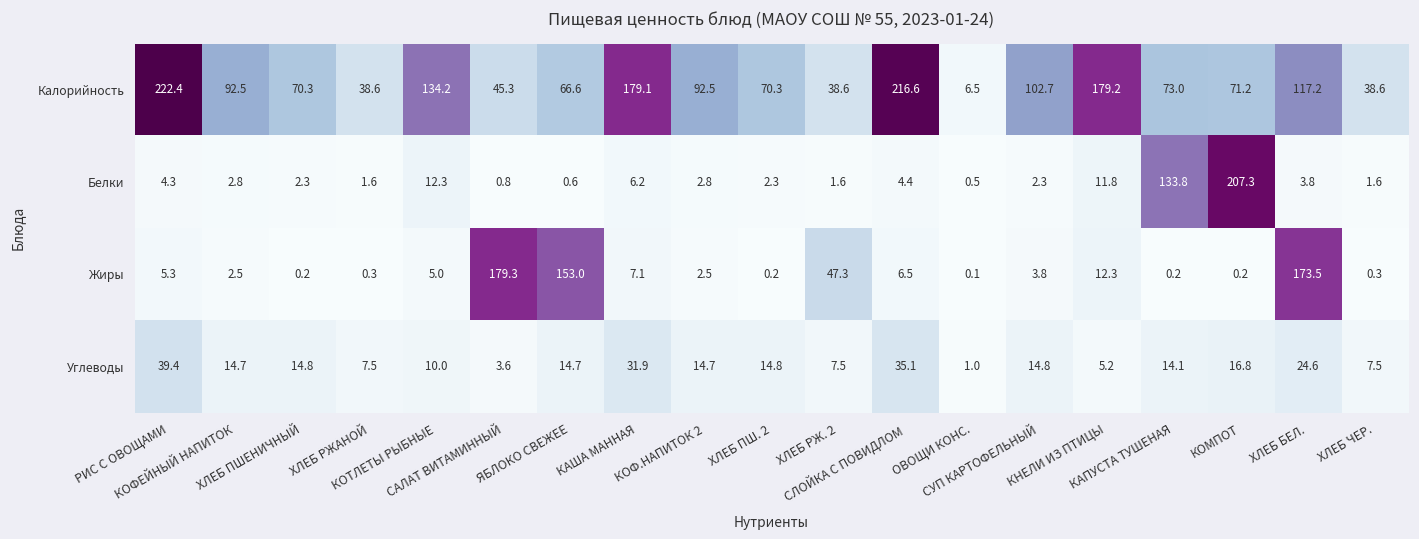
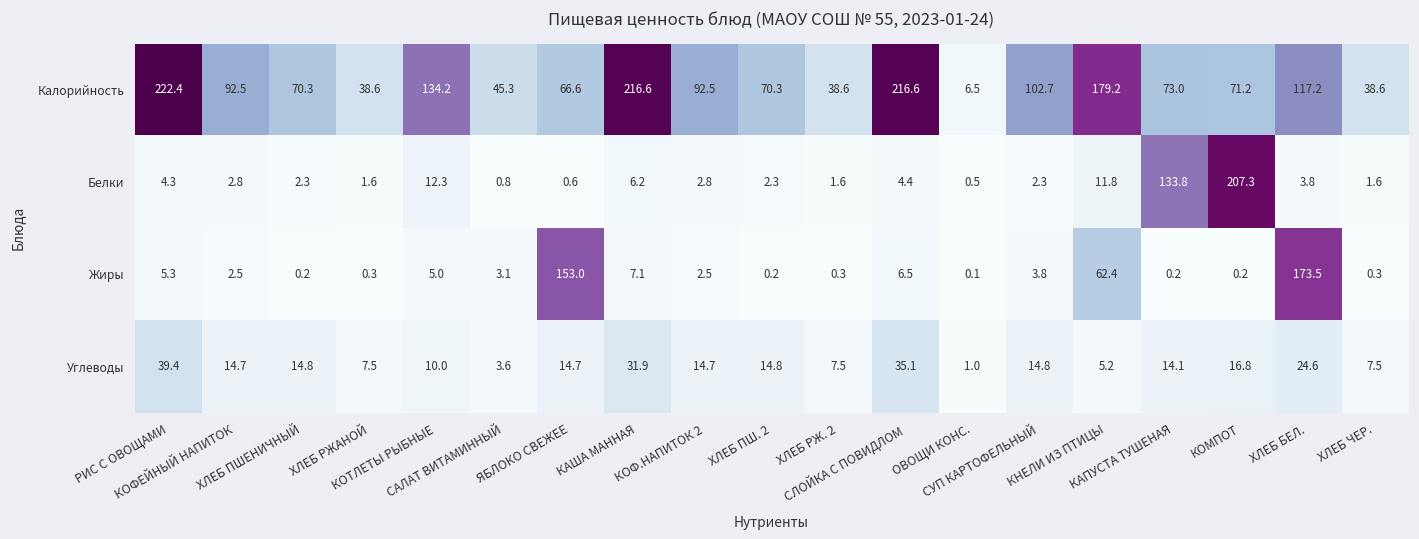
  {
    "Калорийность": {
      "РИС С ОВОЩАМИ": 222.4,
      "КОФЕЙНЫЙ НАПИТОК": 92.5,
      "ХЛЕБ ПШЕНИЧНЫЙ": 70.3,
      "ХЛЕБ РЖАНОЙ": 38.6,
      "КОТЛЕТЫ РЫБНЫЕ": 134.2,
      "САЛАТ ВИТАМИННЫЙ": 45.3,
      "ЯБЛОКО СВЕЖЕЕ": 66.6,
-     "КАША МАННАЯ": 179.1,
+     "КАША МАННАЯ": 216.6,
      "КОФ.НАПИТОК 2": 92.5,
      "ХЛЕБ ПШ. 2": 70.3,
      "ХЛЕБ РЖ. 2": 38.6,
      "СЛОЙКА С ПОВИДЛОМ": 216.6,
      "ОВОЩИ КОНС.": 6.5,
      "СУП КАРТОФЕЛЬНЫЙ": 102.7,
      "КНЕЛИ ИЗ ПТИЦЫ": 179.2,
      "КАПУСТА ТУШЕНАЯ": 73.0,
      "КОМПОТ": 71.2,
      "ХЛЕБ БЕЛ.": 117.2,
      "ХЛЕБ ЧЕР.": 38.6
    },
    "Белки": {
      "РИС С ОВОЩАМИ": 4.3,
      "КОФЕЙНЫЙ НАПИТОК": 2.8,
      "ХЛЕБ ПШЕНИЧНЫЙ": 2.3,
      "ХЛЕБ РЖАНОЙ": 1.6,
      "КОТЛЕТЫ РЫБНЫЕ": 12.3,
      "САЛАТ ВИТАМИННЫЙ": 0.8,
      "ЯБЛОКО СВЕЖЕЕ": 0.6,
      "КАША МАННАЯ": 6.2,
      "КОФ.НАПИТОК 2": 2.8,
      "ХЛЕБ ПШ. 2": 2.3,
      "ХЛЕБ РЖ. 2": 1.6,
      "СЛОЙКА С ПОВИДЛОМ": 4.4,
      "ОВОЩИ КОНС.": 0.5,
      "СУП КАРТОФЕЛЬНЫЙ": 2.3,
      "КНЕЛИ ИЗ ПТИЦЫ": 11.8,
      "КАПУСТА ТУШЕНАЯ": 133.8,
      "КОМПОТ": 207.3,
      "ХЛЕБ БЕЛ.": 3.8,
      "ХЛЕБ ЧЕР.": 1.6
    },
    "Жиры": {
      "РИС С ОВОЩАМИ": 5.3,
      "КОФЕЙНЫЙ НАПИТОК": 2.5,
      "ХЛЕБ ПШЕНИЧНЫЙ": 0.2,
      "ХЛЕБ РЖАНОЙ": 0.3,
      "КОТЛЕТЫ РЫБНЫЕ": 5.0,
-     "САЛАТ ВИТАМИННЫЙ": 179.3,
+     "САЛАТ ВИТАМИННЫЙ": 3.1,
      "ЯБЛОКО СВЕЖЕЕ": 153.0,
      "КАША МАННАЯ": 7.1,
      "КОФ.НАПИТОК 2": 2.5,
      "ХЛЕБ ПШ. 2": 0.2,
-     "ХЛЕБ РЖ. 2": 47.3,
+     "ХЛЕБ РЖ. 2": 0.3,
      "СЛОЙКА С ПОВИДЛОМ": 6.5,
      "ОВОЩИ КОНС.": 0.1,
      "СУП КАРТОФЕЛЬНЫЙ": 3.8,
-     "КНЕЛИ ИЗ ПТИЦЫ": 12.3,
+     "КНЕЛИ ИЗ ПТИЦЫ": 62.4,
      "КАПУСТА ТУШЕНАЯ": 0.2,
      "КОМПОТ": 0.2,
      "ХЛЕБ БЕЛ.": 173.5,
      "ХЛЕБ ЧЕР.": 0.3
    },
    "Углеводы": {
      "РИС С ОВОЩАМИ": 39.4,
      "КОФЕЙНЫЙ НАПИТОК": 14.7,
      "ХЛЕБ ПШЕНИЧНЫЙ": 14.8,
      "ХЛЕБ РЖАНОЙ": 7.5,
      "КОТЛЕТЫ РЫБНЫЕ": 10.0,
      "САЛАТ ВИТАМИННЫЙ": 3.6,
      "ЯБЛОКО СВЕЖЕЕ": 14.7,
      "КАША МАННАЯ": 31.9,
      "КОФ.НАПИТОК 2": 14.7,
      "ХЛЕБ ПШ. 2": 14.8,
      "ХЛЕБ РЖ. 2": 7.5,
      "СЛОЙКА С ПОВИДЛОМ": 35.1,
      "ОВОЩИ КОНС.": 1.0,
      "СУП КАРТОФЕЛЬНЫЙ": 14.8,
      "КНЕЛИ ИЗ ПТИЦЫ": 5.2,
      "КАПУСТА ТУШЕНАЯ": 14.1,
      "КОМПОТ": 16.8,
      "ХЛЕБ БЕЛ.": 24.6,
      "ХЛЕБ ЧЕР.": 7.5
    }
  }
